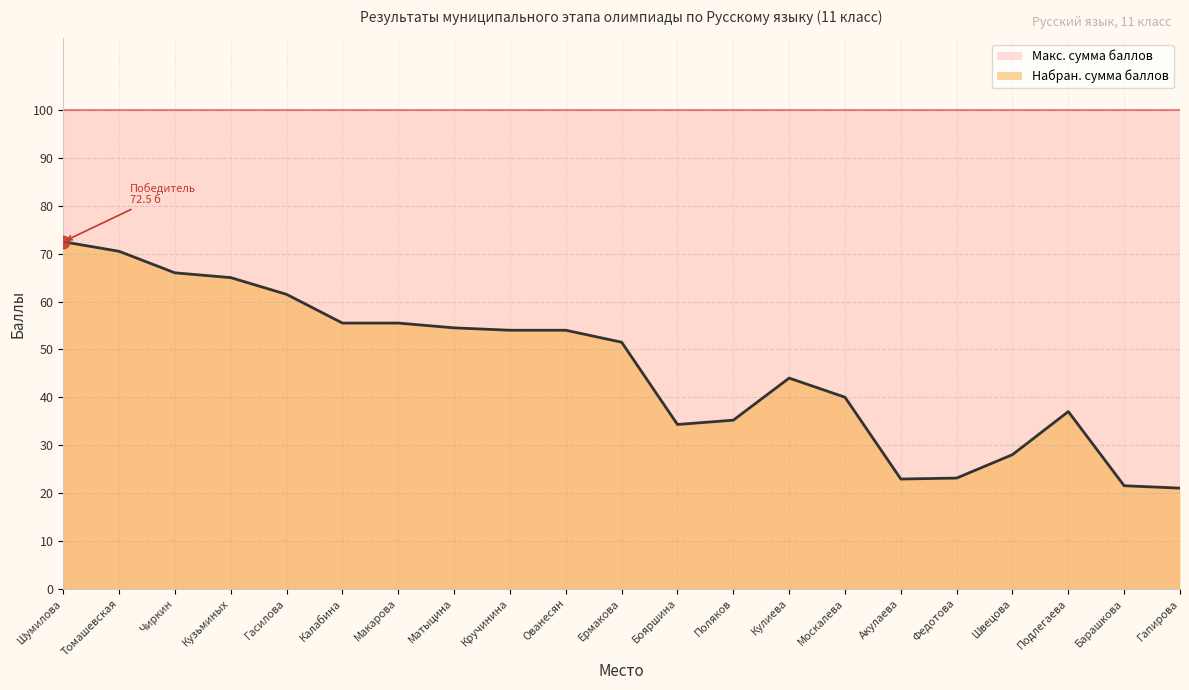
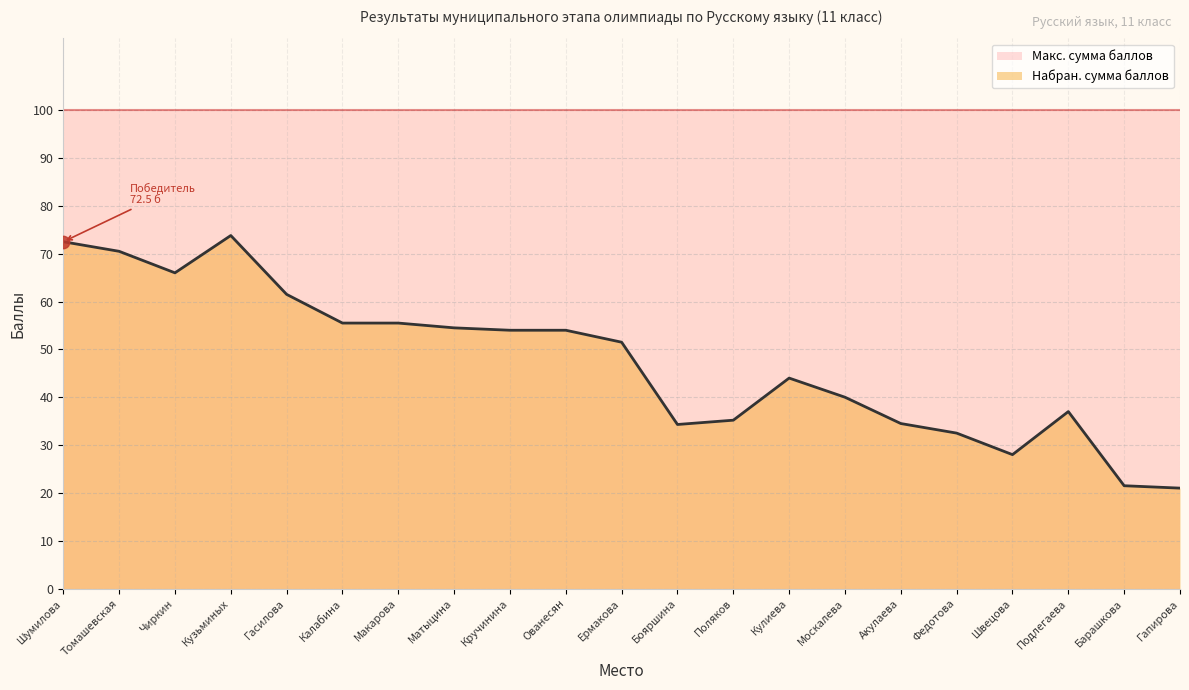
  {
    "Макс. сумма баллов": {
      "Шумилова": 100,
      "Томашевская": 100,
      "Чиркин": 100,
      "Кузьминых": 100,
      "Гасилова": 100,
      "Калабина": 100,
      "Макарова": 100,
      "Матыцина": 100,
      "Кручинина": 100,
      "Ованесян": 100,
      "Ермакова": 100,
      "Бояршина": 100,
      "Поляков": 100,
      "Кулиева": 100,
      "Москалева": 100,
      "Акулаева": 100,
      "Федотова": 100,
      "Швецова": 100,
      "Подлегаева": 100,
      "Барашкова": 100,
      "Гапирова": 100
    },
    "Набран. сумма баллов": {
      "Томашевская": 71,
      "Чиркин": 66,
-     "Кузьминых": 65,
+     "Кузьминых": 74,
      "Гасилова": 62,
      "Калабина": 56,
      "Макарова": 56,
      "Матыцина": 55,
      "Кручинина": 54,
      "Ованесян": 54,
      "Ермакова": 52,
      "Бояршина": 34,
      "Поляков": 35,
      "Кулиева": 44,
      "Москалева": 40,
-     "Акулаева": 23,
-     "Федотова": 23,
+     "Акулаева": 35,
+     "Федотова": 33,
      "Швецова": 28,
      "Подлегаева": 37,
      "Барашкова": 22,
      "Гапирова": 21
    }
  }
